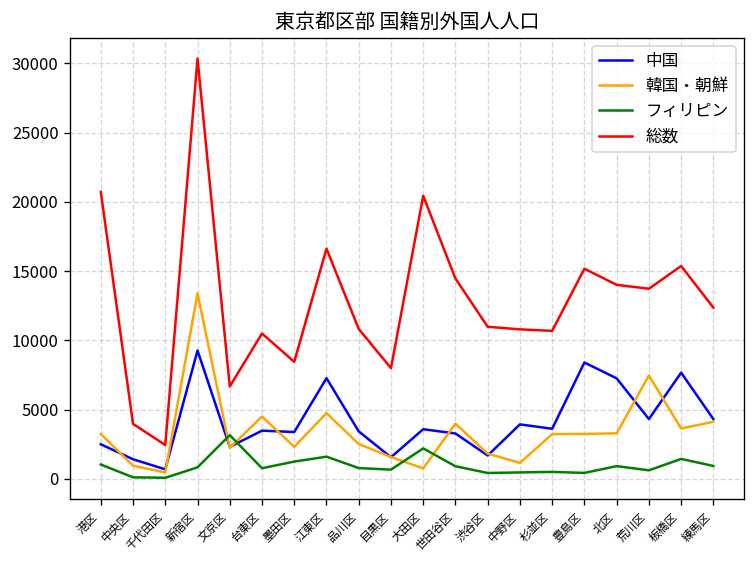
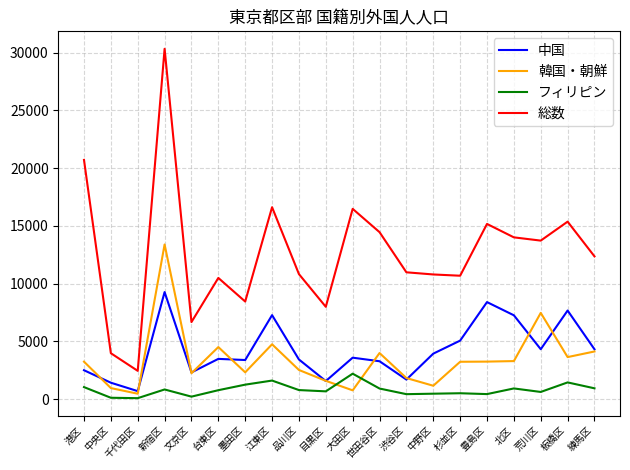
  {
    "中国": {
      "港区": 2500,
      "中央区": 1400,
      "千代田区": 700,
      "新宿区": 9300,
      "台東区": 3500,
      "墨田区": 3400,
      "江東区": 7300,
      "品川区": 3400,
      "大田区": 3600,
      "世田谷区": 3300,
      "中野区": 3900,
-     "杉並区": 3600,
+     "杉並区": 5100,
      "豊島区": 8400,
      "北区": 7300,
      "荒川区": 4300,
      "板橋区": 7700
    },
    "韓国・朝鮮": {
      "港区": 3200,
      "中央区": 1000,
      "千代田区": 500,
      "新宿区": 13400,
      "台東区": 4500,
      "墨田区": 2300,
      "江東区": 4700,
      "品川区": 2500,
      "大田区": 800,
      "世田谷区": 4000,
      "中野区": 1200,
      "杉並区": 3200,
      "豊島区": 3200,
      "北区": 3300,
      "荒川区": 7500,
      "板橋区": 3600
    },
    "フィリピン": {
      "港区": 1000,
      "中央区": 100,
      "千代田区": 100,
      "新宿区": 800,
-     "文京区": 3200,
+     "文京区": 200,
      "台東区": 800,
      "墨田区": 1300,
      "江東区": 1600,
      "品川区": 800,
      "目黒区": 700,
      "大田区": 2200,
      "世田谷区": 900,
      "渋谷区": 400,
      "中野区": 500,
      "杉並区": 500,
      "豊島区": 400,
      "北区": 900,
      "荒川区": 600,
      "板橋区": 1400,
      "練馬区": 900
    },
    "総数": {
      "港区": 20700,
      "中央区": 4000,
      "千代田区": 2400,
      "新宿区": 30300,
      "文京区": 6700,
      "台東区": 10500,
      "墨田区": 8400,
      "江東区": 16600,
      "品川区": 10800,
      "目黒区": 8000,
-     "大田区": 20400,
+     "大田区": 16500,
      "世田谷区": 14500,
      "渋谷区": 11000,
      "中野区": 10800,
      "杉並区": 10700,
      "豊島区": 15200,
      "北区": 14000,
      "荒川区": 13700,
      "板橋区": 15400,
      "練馬区": 12400
    }
  }
